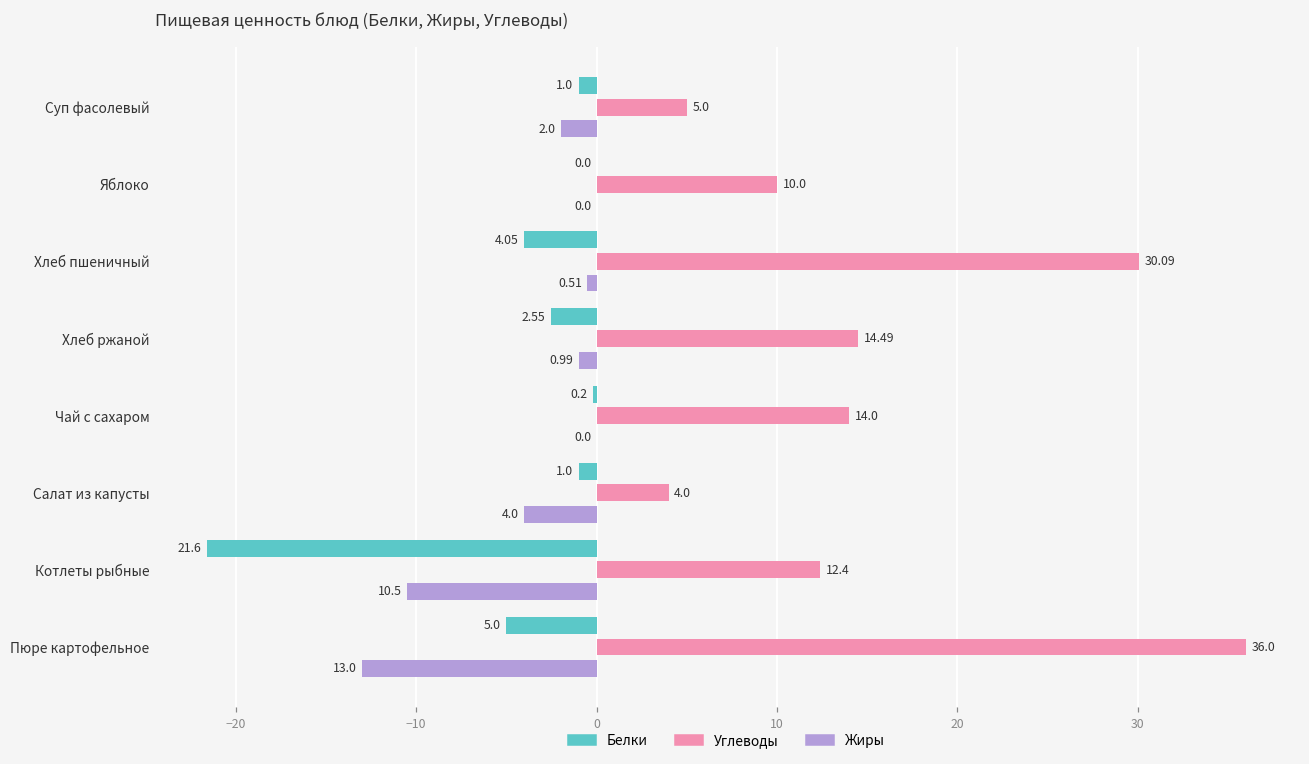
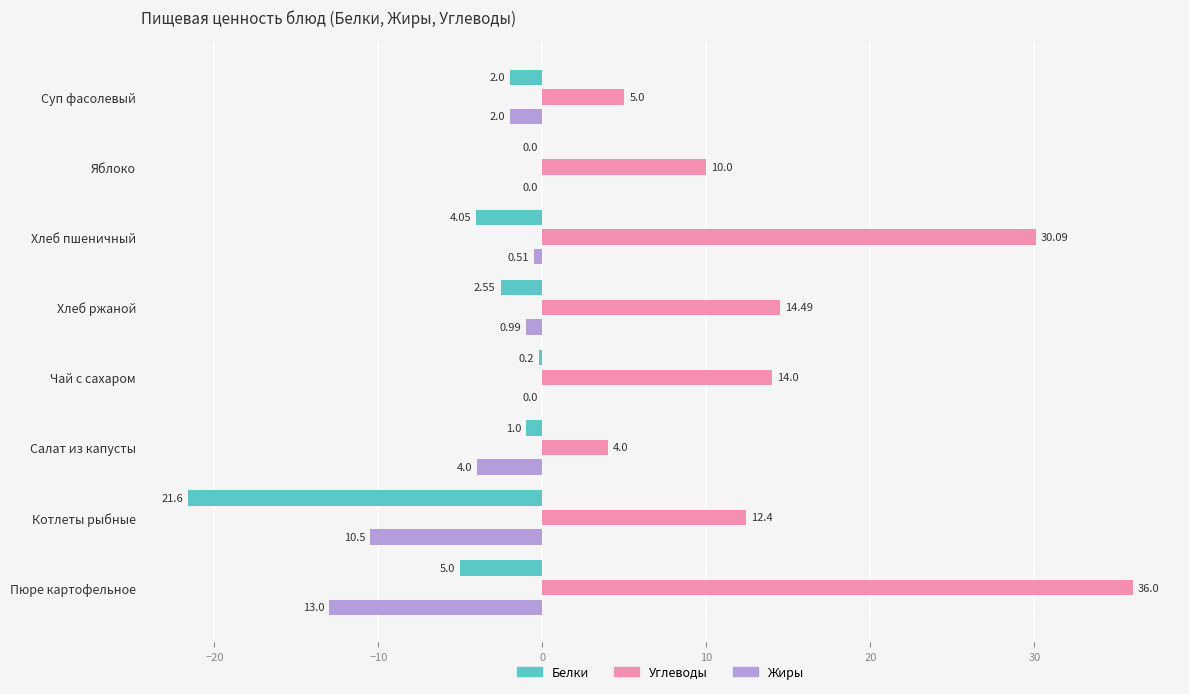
  {
    "Белки": {
-     "Суп фасолевый": 1.0,
+     "Суп фасолевый": 2.0,
      "Яблоко": 0.0
    },
    "Углеводы": {
      "Суп фасолевый": 5.0,
      "Яблоко": 10.0,
      "Хлеб пшеничный": 30.09,
      "Хлеб ржаной": 14.49,
      "Чай с сахаром": 14.0,
      "Салат из капусты": 4.0,
      "Котлеты рыбные": 12.4,
      "Пюре картофельное": 36.0
    },
    "Жиры": {
      "Яблоко": 0.0,
      "Чай с сахаром": 0.0
    }
  }
